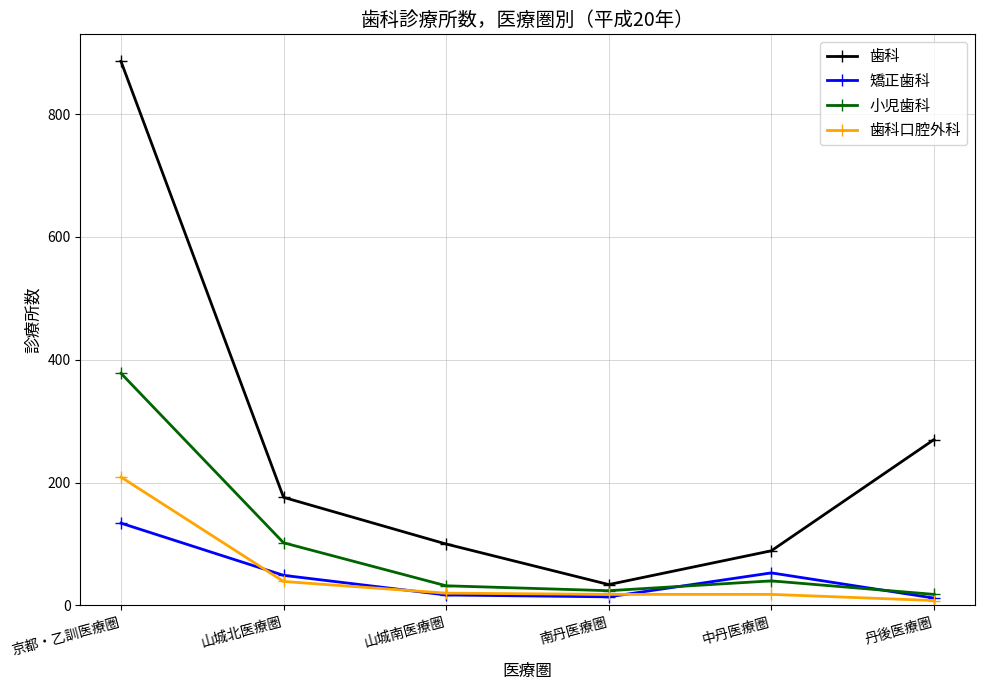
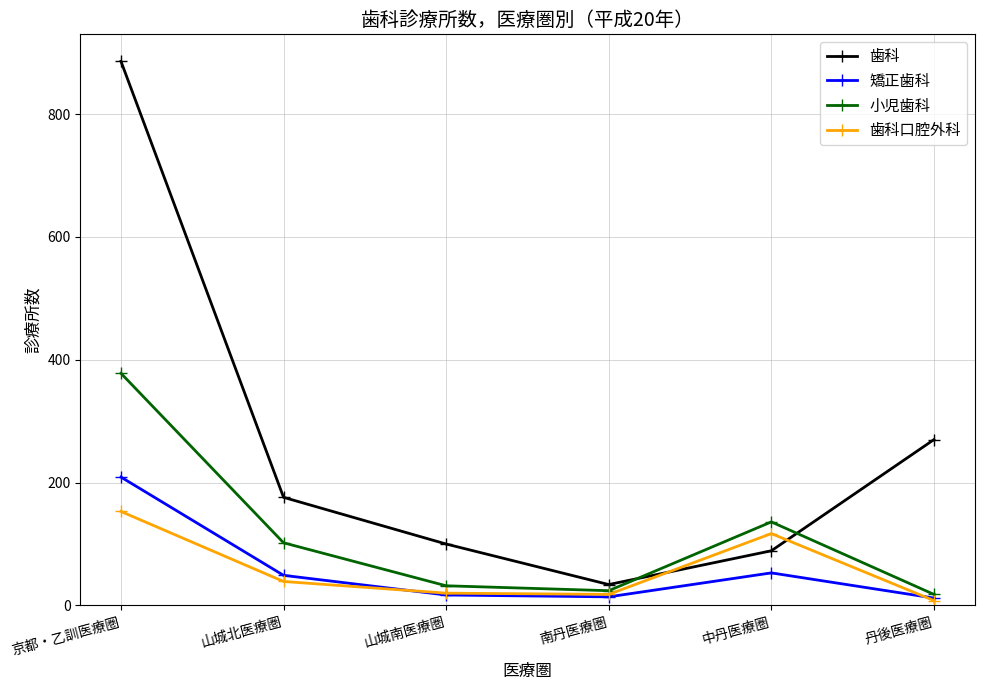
  {
    "歯科": {
      "京都・乙訓医療圏": 890,
      "山城北医療圏": 180,
      "山城南医療圏": 100,
      "南丹医療圏": 30,
      "中丹医療圏": 90,
      "丹後医療圏": 270
    },
    "矯正歯科": {
-     "京都・乙訓医療圏": 130,
+     "京都・乙訓医療圏": 210,
      "山城北医療圏": 50,
      "中丹医療圏": 50
    },
    "小児歯科": {
      "京都・乙訓医療圏": 380,
      "山城北医療圏": 100,
      "山城南医療圏": 30,
      "南丹医療圏": 20,
-     "中丹医療圏": 40,
+     "中丹医療圏": 140,
      "丹後医療圏": 20
    },
    "歯科口腔外科": {
-     "京都・乙訓医療圏": 210,
+     "京都・乙訓医療圏": 150,
      "山城北医療圏": 40,
-     "中丹医療圏": 20
+     "中丹医療圏": 120
    }
  }
